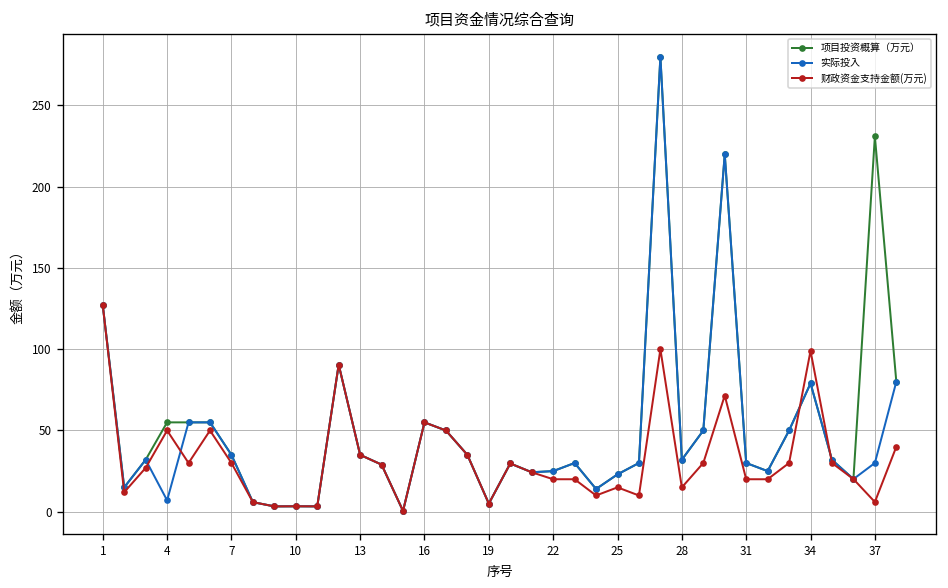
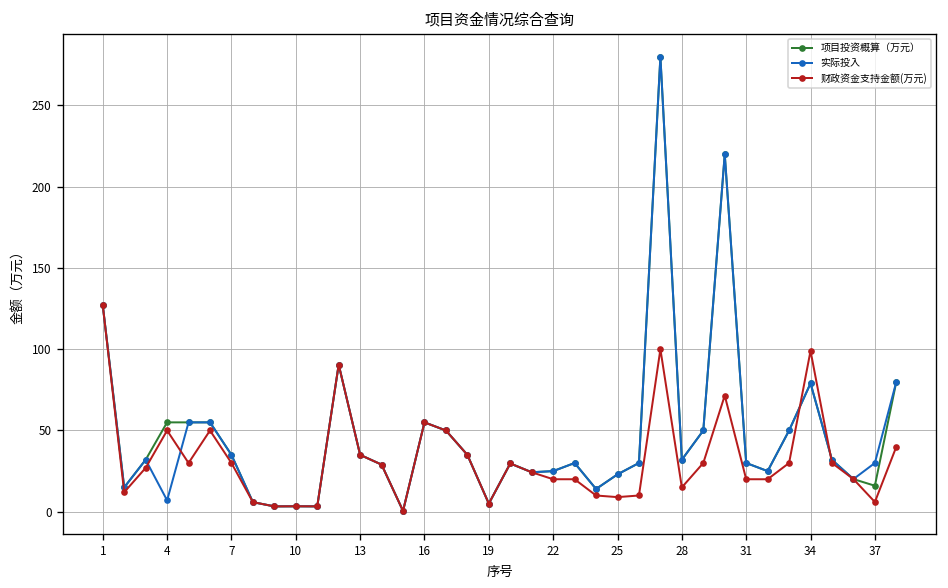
  {
    "项目投资概算（万元）": {
      "4": 55,
-     "37": 231
+     "37": 16
    },
    "实际投入": {
      "4": 7,
      "37": 30
    },
    "财政资金支持金额(万元)": {
      "4": 50,
      "7": 30,
      "22": 20,
-     "25": 15,
+     "25": 9,
      "28": 15,
      "31": 20,
      "34": 99,
      "37": 6
    }
  }
